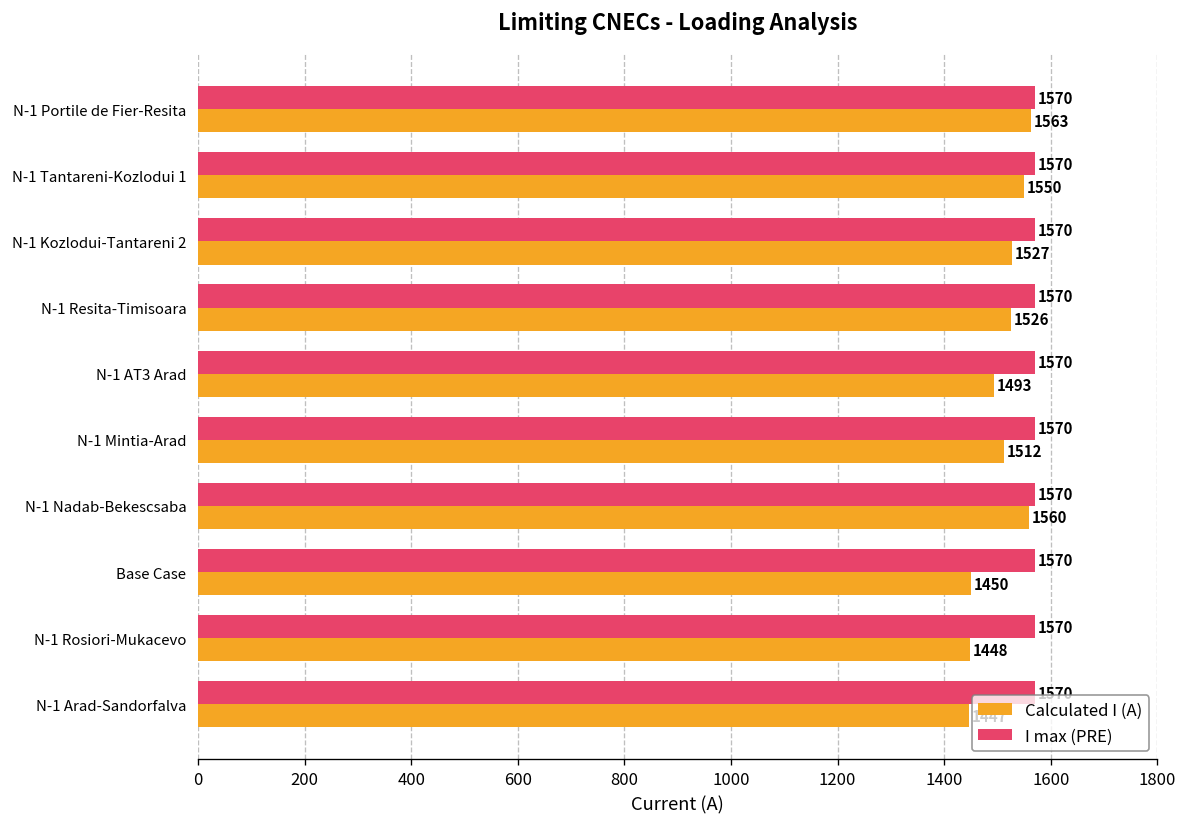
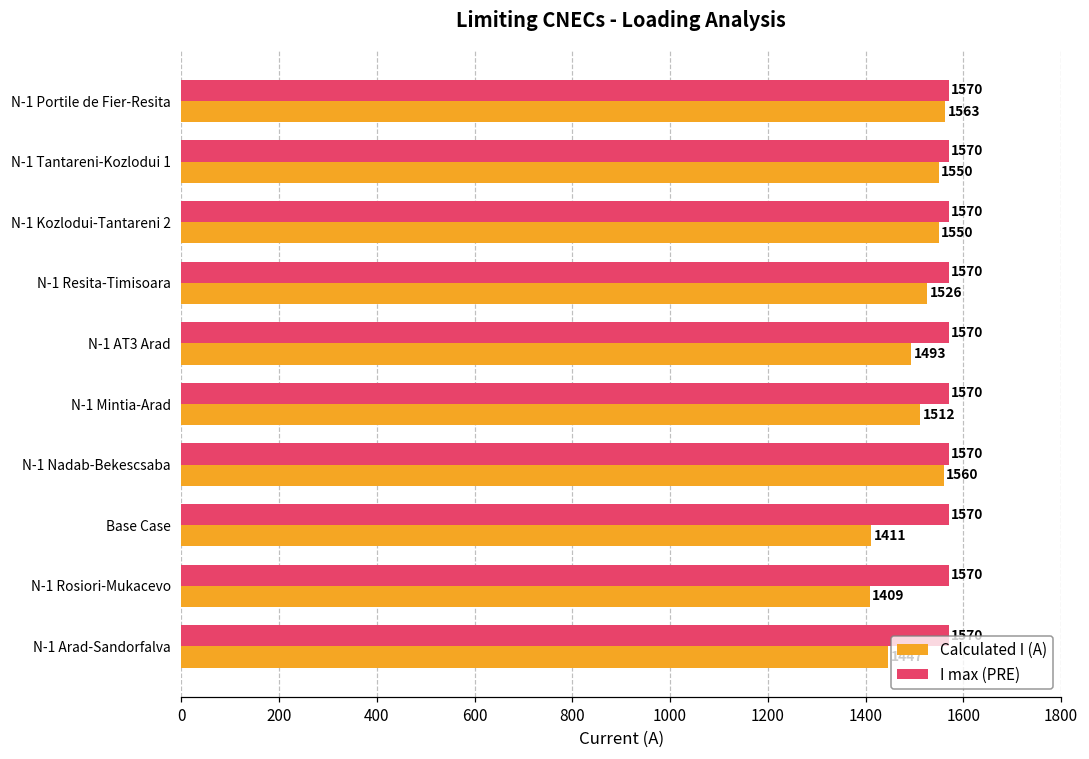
  {
    "Calculated I (A)": {
      "N-1 Portile de Fier-Resita": 1563,
      "N-1 Tantareni-Kozlodui 1": 1550,
-     "N-1 Kozlodui-Tantareni 2": 1527,
+     "N-1 Kozlodui-Tantareni 2": 1550,
      "N-1 Resita-Timisoara": 1526,
      "N-1 AT3 Arad": 1493,
      "N-1 Mintia-Arad": 1512,
      "N-1 Nadab-Bekescsaba": 1560,
-     "Base Case": 1450,
-     "N-1 Rosiori-Mukacevo": 1448
+     "Base Case": 1411,
+     "N-1 Rosiori-Mukacevo": 1409
    },
    "I max (PRE)": {
      "N-1 Portile de Fier-Resita": 1570,
      "N-1 Tantareni-Kozlodui 1": 1570,
      "N-1 Kozlodui-Tantareni 2": 1570,
      "N-1 Resita-Timisoara": 1570,
      "N-1 AT3 Arad": 1570,
      "N-1 Mintia-Arad": 1570,
      "N-1 Nadab-Bekescsaba": 1570,
      "Base Case": 1570,
      "N-1 Rosiori-Mukacevo": 1570
    }
  }
